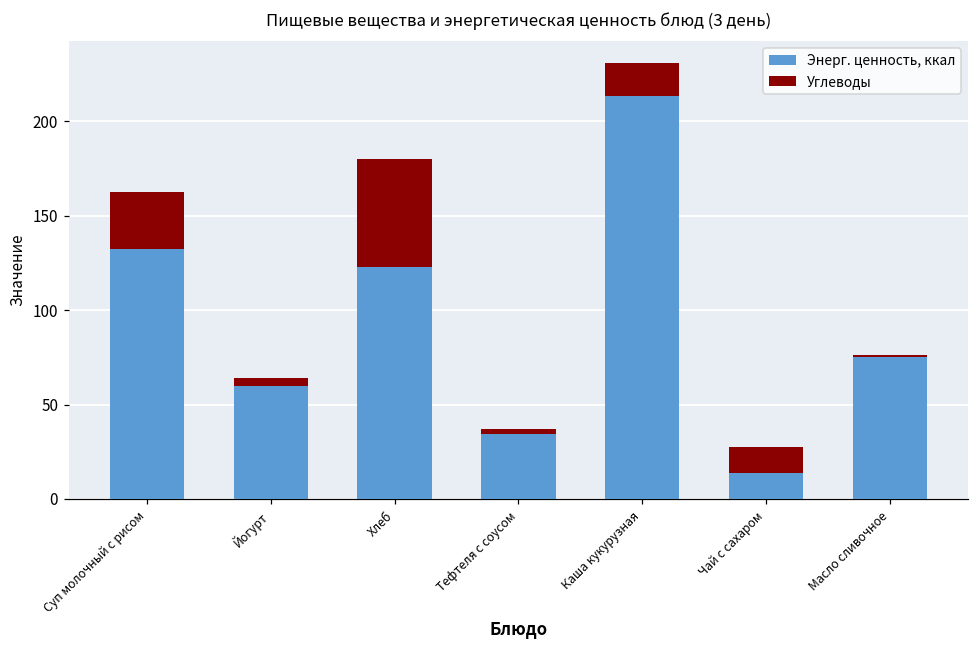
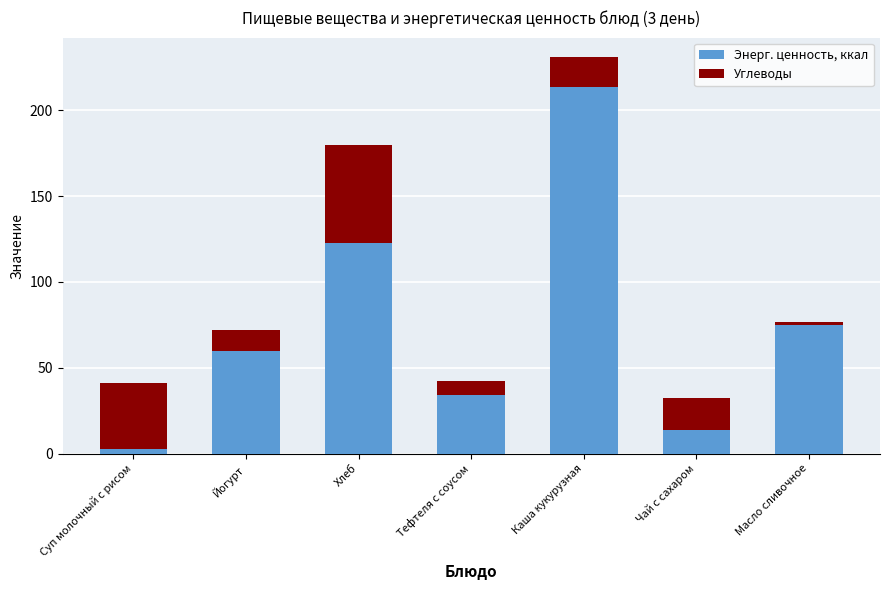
  {
    "Энерг. ценность, ккал": {
-     "Суп молочный с рисом": 132,
+     "Суп молочный с рисом": 3,
      "Йогурт": 60,
      "Хлеб": 123,
      "Тефтеля с соусом": 34,
      "Каша кукурузная": 214,
      "Чай с сахаром": 14,
      "Масло сливочное": 75
    },
    "Углеводы": {
-     "Суп молочный с рисом": 30,
-     "Йогурт": 4,
+     "Суп молочный с рисом": 39,
+     "Йогурт": 12,
      "Хлеб": 57,
-     "Тефтеля с соусом": 3,
+     "Тефтеля с соусом": 8,
      "Каша кукурузная": 17,
-     "Чай с сахаром": 13,
+     "Чай с сахаром": 18,
      "Масло сливочное": 1
    }
  }
